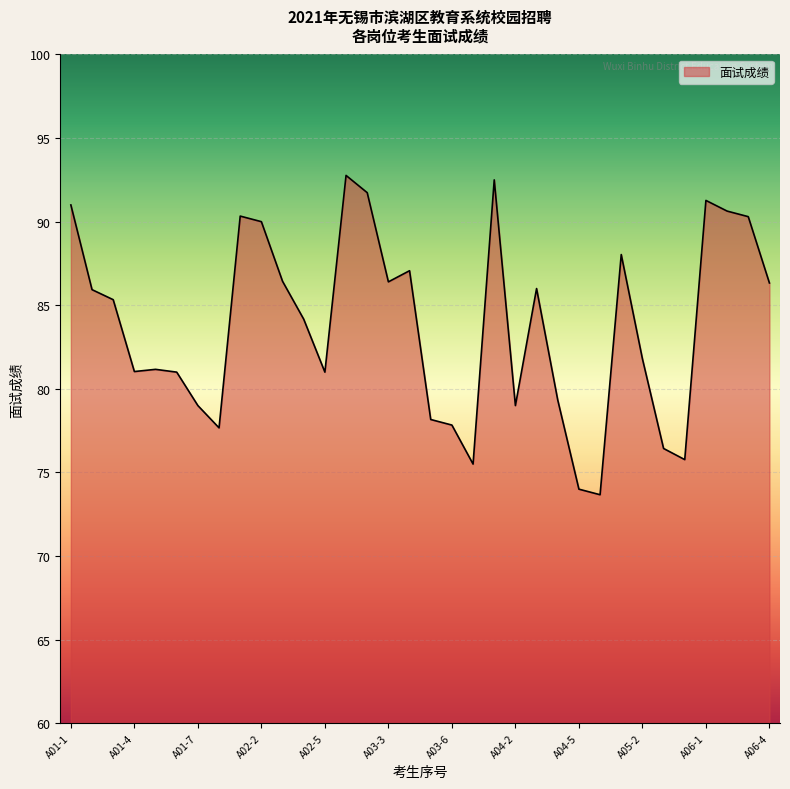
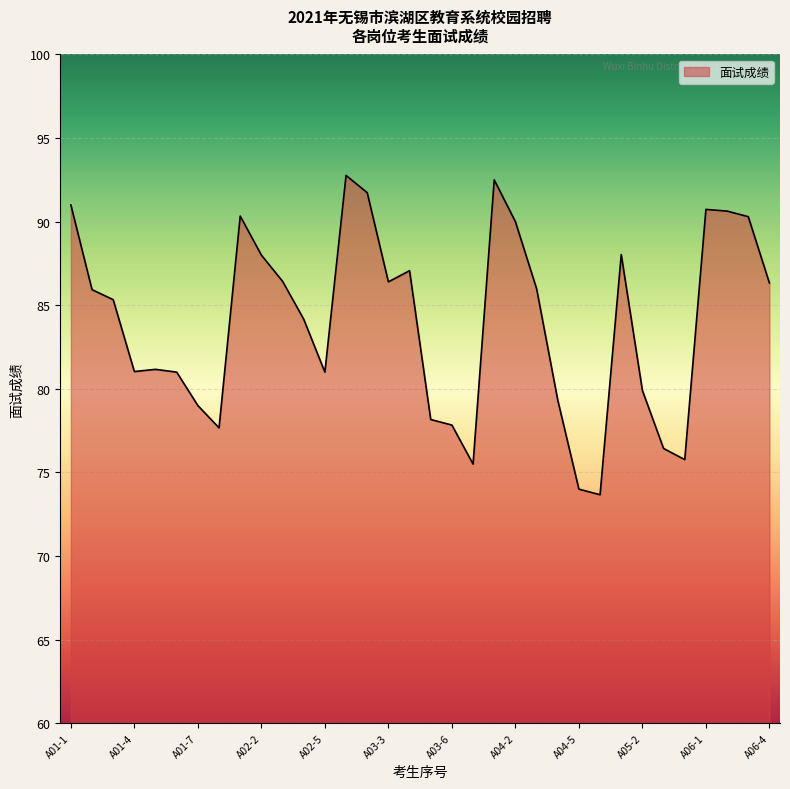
  {
    "A01-1": 91.0,
    "A01-4": 81.0,
    "A01-7": 79.0,
-   "A02-2": 90,
+   "A02-2": 88,
    "A02-5": 81.0,
    "A03-3": 86.4,
    "A03-6": 77.8,
-   "A04-2": 79,
+   "A04-2": 90,
    "A04-5": 74.0,
-   "A05-2": 81.8,
-   "A06-1": 91.3,
+   "A05-2": 79.9,
+   "A06-1": 90.7,
    "A06-4": 86.3
  }
